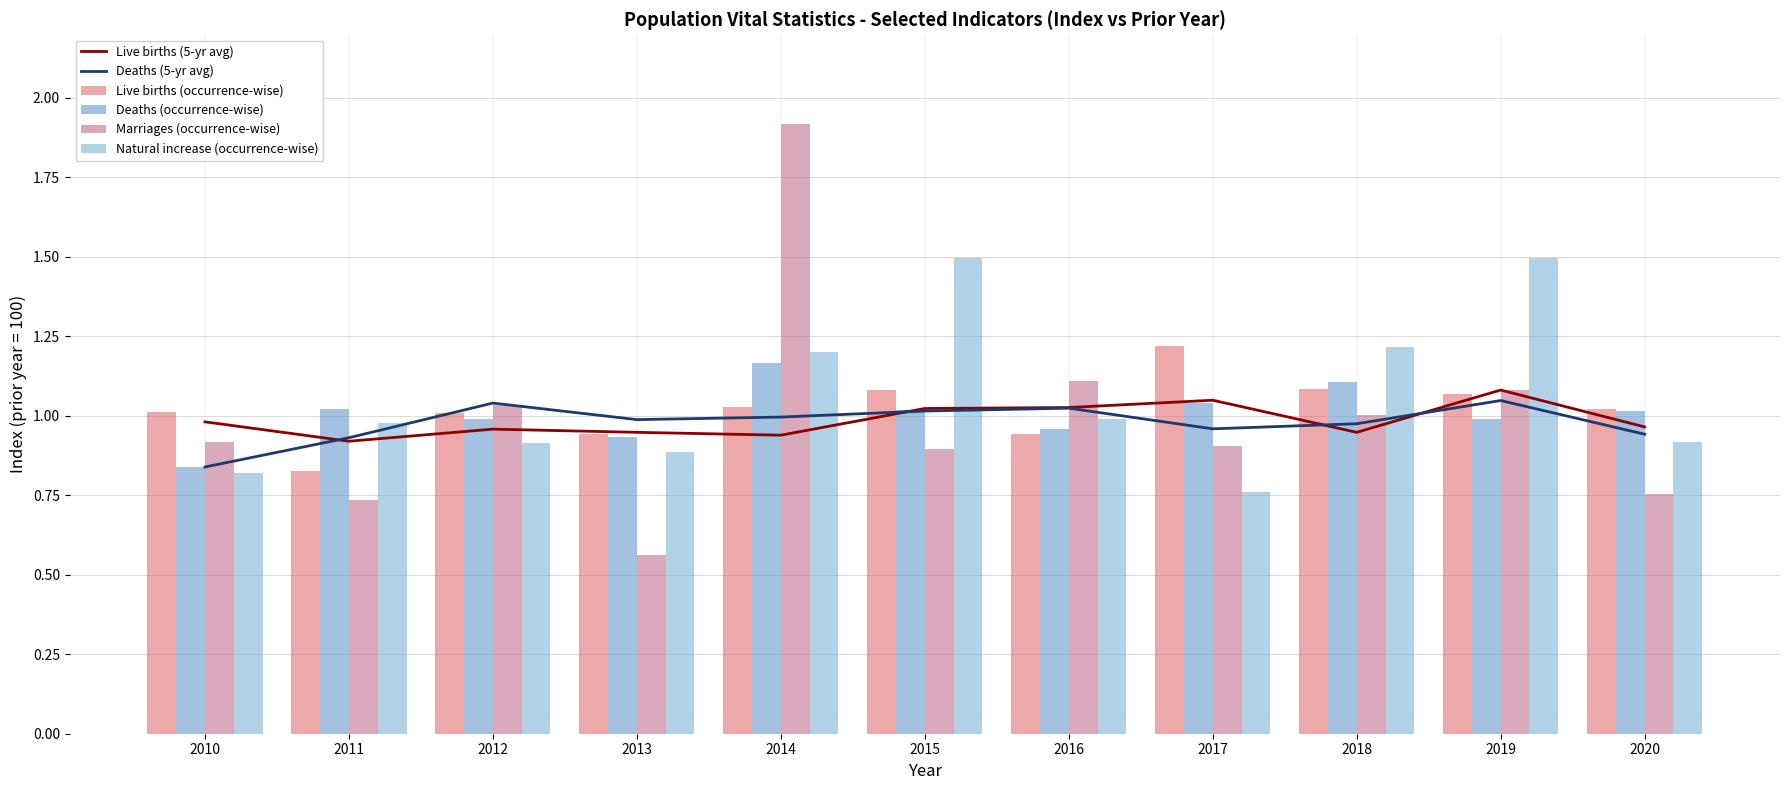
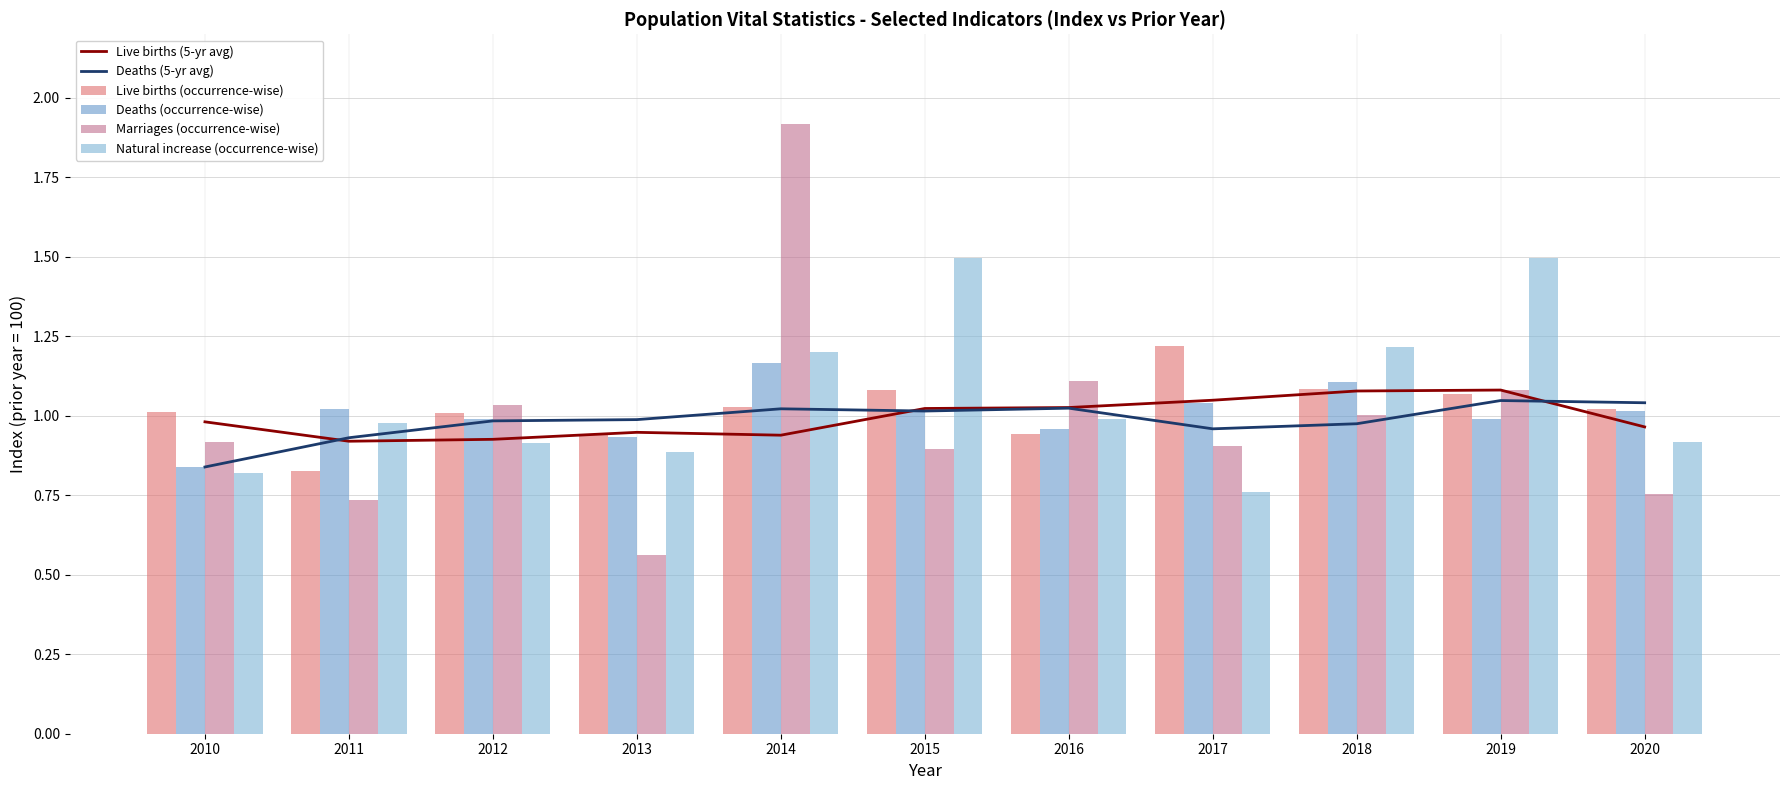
  {
    "Live births (5-yr avg)": {
      "2010": 0.98,
      "2011": 0.92,
-     "2012": 0.96,
+     "2012": 0.93,
      "2013": 0.95,
      "2014": 0.94,
      "2017": 1.05,
-     "2018": 0.95,
+     "2018": 1.08,
      "2019": 1.08,
      "2020": 0.97
    },
    "Deaths (5-yr avg)": {
      "2010": 0.84,
      "2011": 0.93,
-     "2012": 1.04,
+     "2012": 0.98,
      "2013": 0.99,
-     "2014": 1.00,
+     "2014": 1.02,
      "2017": 0.96,
      "2018": 0.98,
      "2019": 1.05,
-     "2020": 0.94
+     "2020": 1.04
    }
  }
